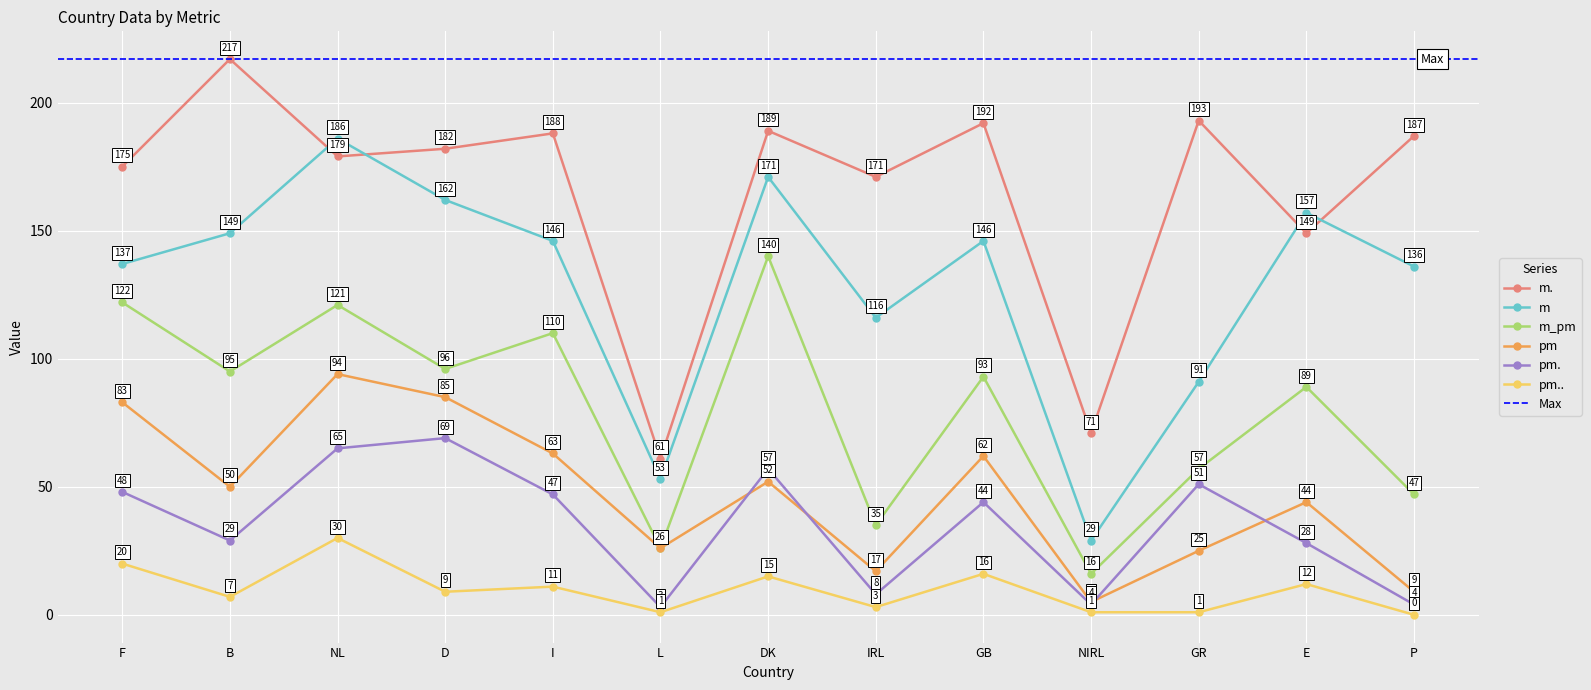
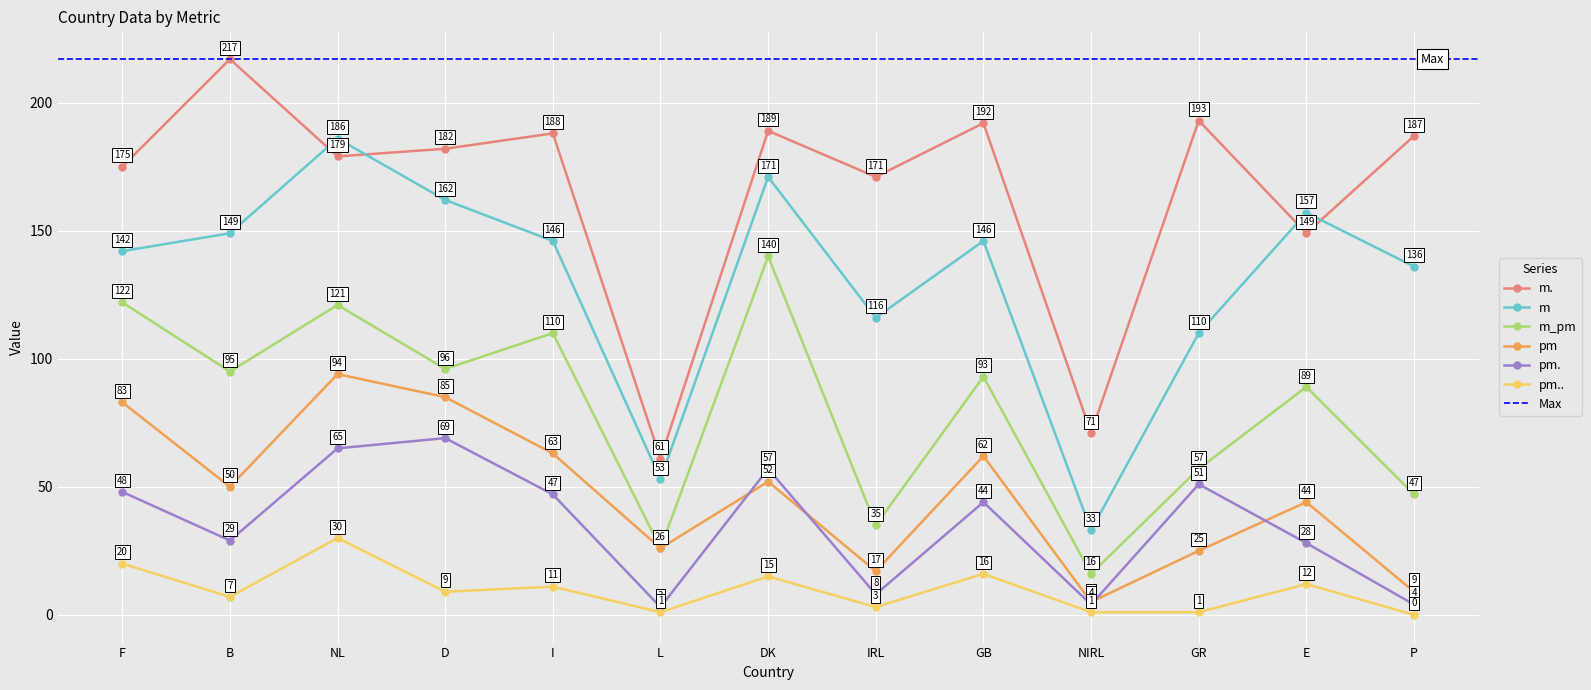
  {
    "m": {
-     "F": 137,
-     "NIRL": 29,
-     "GR": 91
+     "F": 142,
+     "NIRL": 33,
+     "GR": 110
    }
  }
